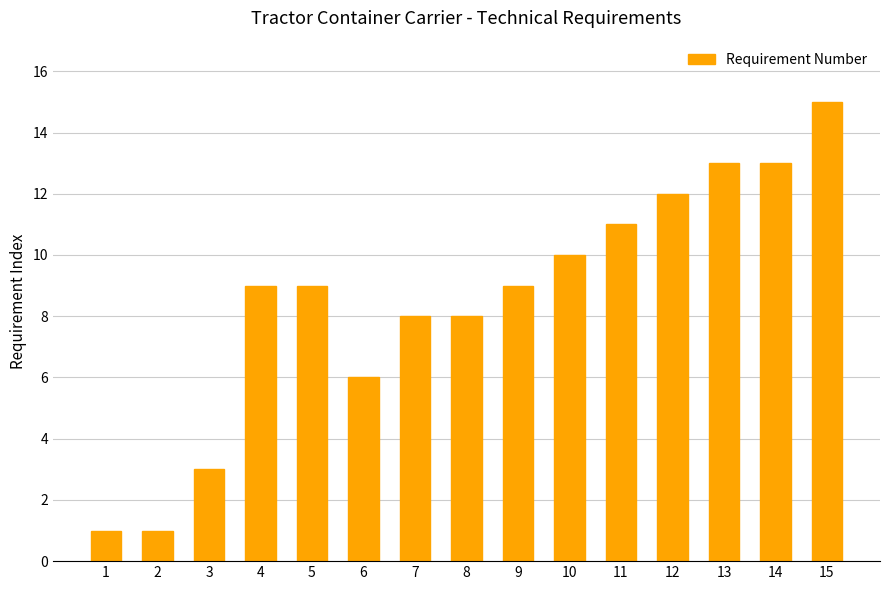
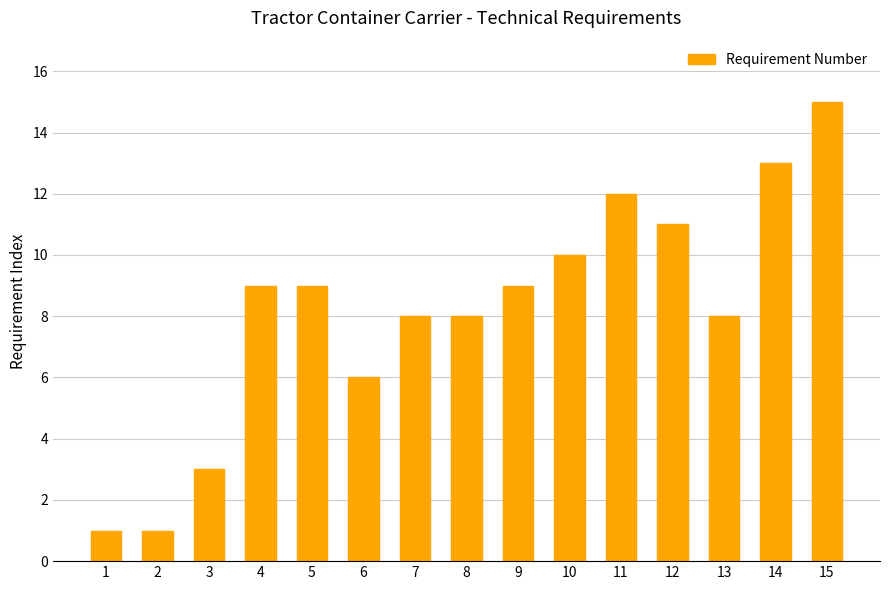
  {
    "1": 1,
    "2": 1,
    "3": 3,
    "4": 9,
    "5": 9,
    "6": 6,
    "7": 8,
    "8": 8,
    "9": 9,
    "10": 10,
-   "11": 11,
-   "12": 12,
-   "13": 13,
+   "11": 12,
+   "12": 11,
+   "13": 8,
    "14": 13,
    "15": 15
  }
